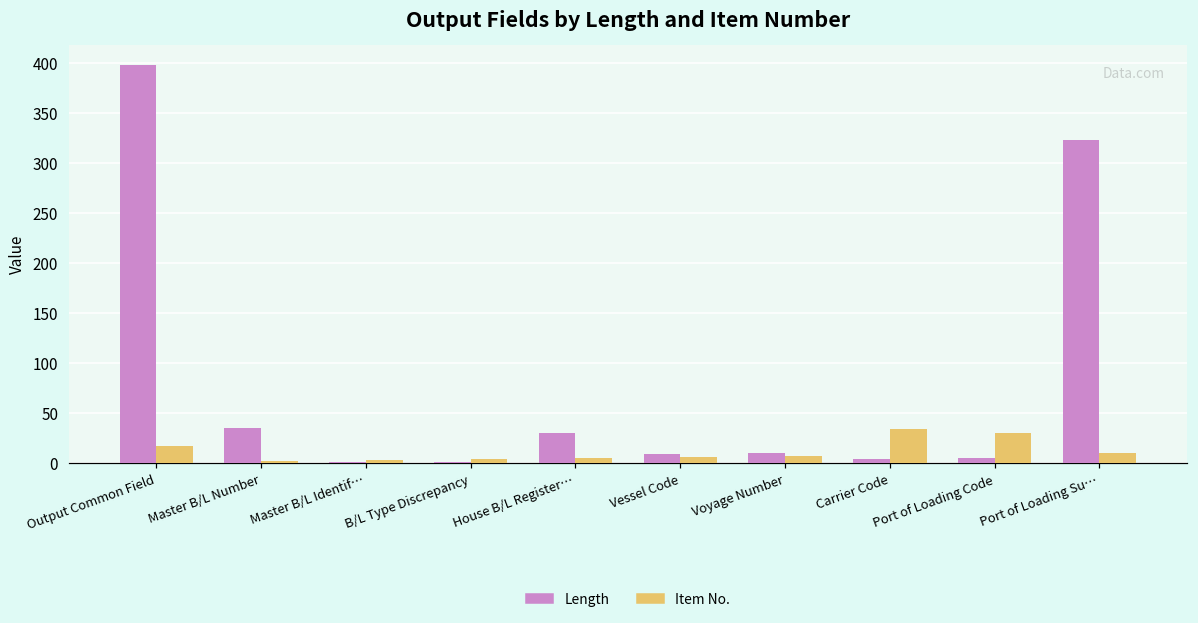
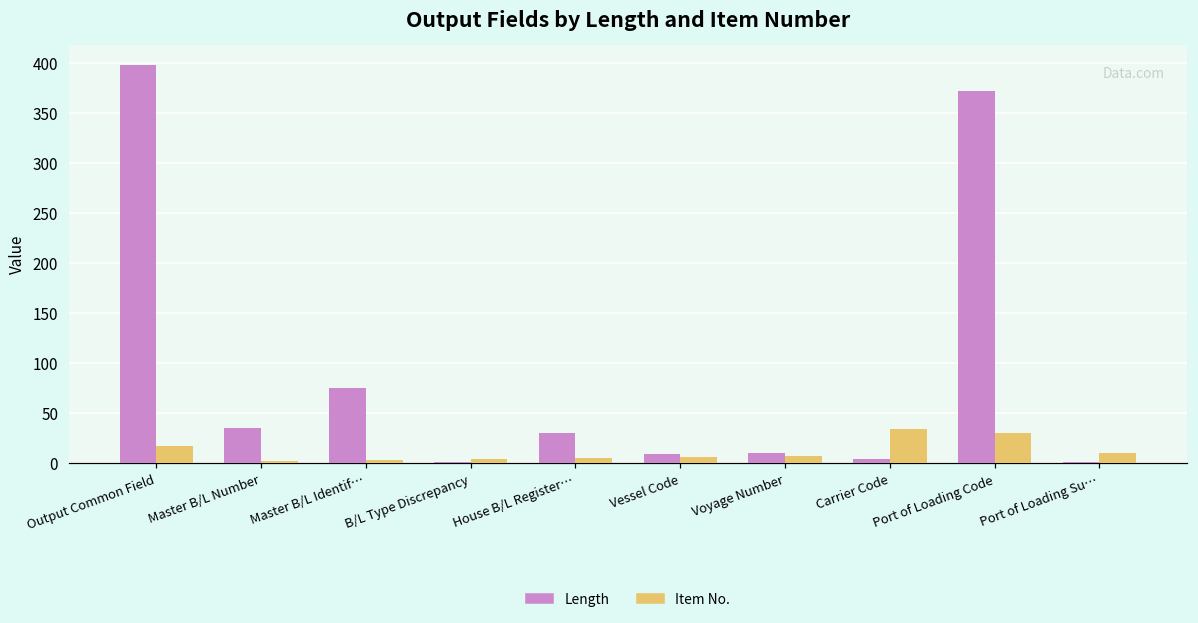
  {
    "Length": {
      "Output Common Field": 400,
      "Master B/L Number": 40,
-     "Master B/L Identif…": 0,
+     "Master B/L Identif…": 80,
      "House B/L Register…": 30,
      "Vessel Code": 10,
      "Voyage Number": 10,
      "Carrier Code": 0,
-     "Port of Loading Code": 10,
-     "Port of Loading Su…": 320
+     "Port of Loading Code": 370,
+     "Port of Loading Su…": 0
    },
    "Item No.": {
      "Output Common Field": 20,
      "Master B/L Identif…": 0,
      "B/L Type Discrepancy": 0,
      "House B/L Register…": 10,
      "Vessel Code": 10,
      "Voyage Number": 10,
      "Carrier Code": 30,
      "Port of Loading Code": 30,
      "Port of Loading Su…": 10
    }
  }
